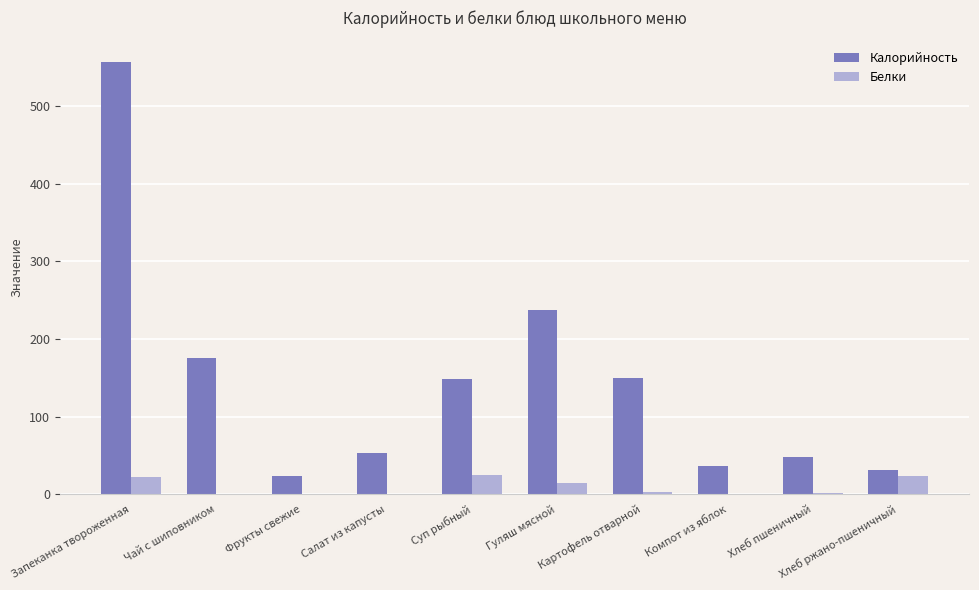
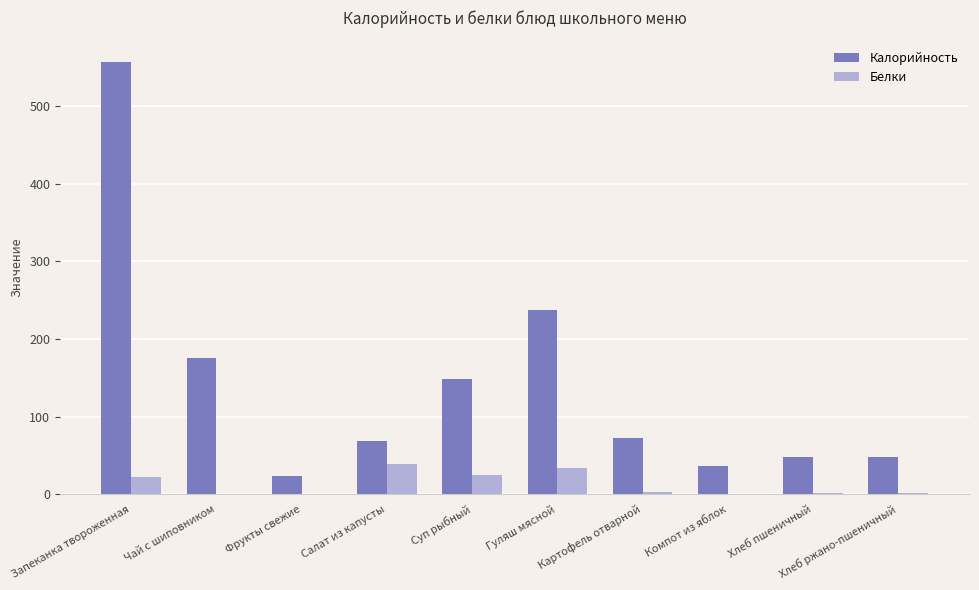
  {
    "Калорийность": {
      "Запеканка твороженная": 560,
      "Чай с шиповником": 180,
      "Фрукты свежие": 20,
-     "Салат из капусты": 50,
+     "Салат из капусты": 70,
      "Суп рыбный": 150,
      "Гуляш мясной": 240,
-     "Картофель отварной": 150,
+     "Картофель отварной": 70,
      "Компот из яблок": 40,
      "Хлеб пшеничный": 50,
-     "Хлеб ржано-пшеничный": 30
+     "Хлеб ржано-пшеничный": 50
    },
    "Белки": {
      "Запеканка твороженная": 20,
-     "Салат из капусты": 0,
+     "Салат из капусты": 40,
      "Суп рыбный": 30,
-     "Гуляш мясной": 10,
-     "Хлеб ржано-пшеничный": 20
+     "Гуляш мясной": 30,
+     "Хлеб ржано-пшеничный": 0
    }
  }
